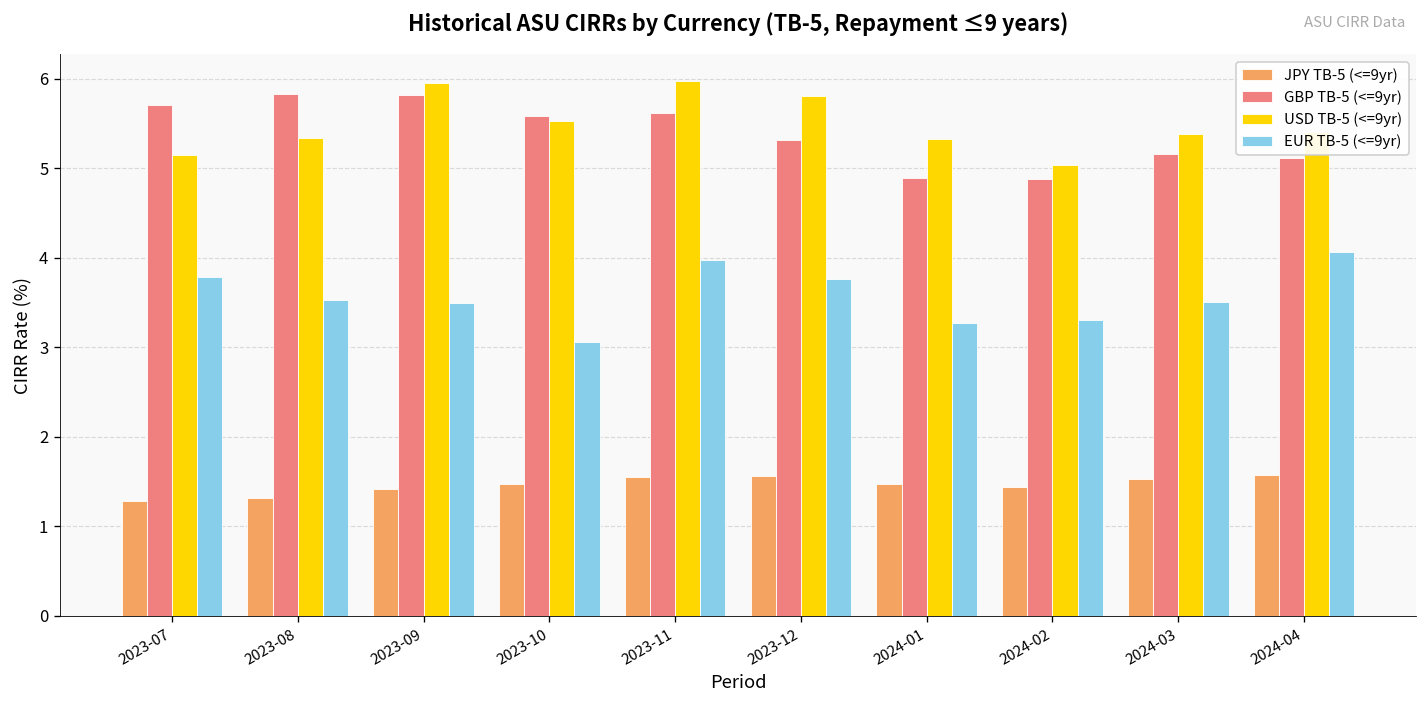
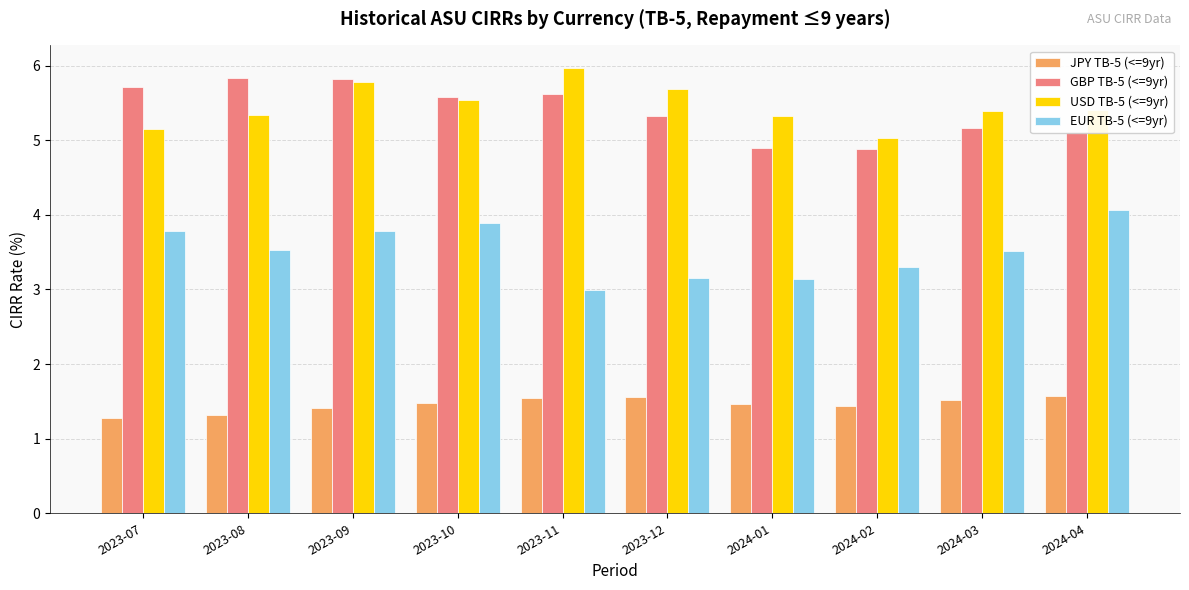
  {
    "USD TB-5 (<=9yr)": {
      "2023-07": 5.2,
      "2023-08": 5.3,
-     "2023-09": 6.0,
+     "2023-09": 5.8,
      "2023-10": 5.5,
      "2023-11": 6.0,
-     "2023-12": 5.8,
+     "2023-12": 5.7,
      "2024-01": 5.3,
      "2024-02": 5.0,
      "2024-03": 5.4
    },
    "EUR TB-5 (<=9yr)": {
      "2023-07": 3.8,
      "2023-08": 3.5,
-     "2023-09": 3.5,
-     "2023-10": 3.1,
-     "2023-11": 4.0,
-     "2023-12": 3.8,
-     "2024-01": 3.3,
+     "2023-09": 3.8,
+     "2023-10": 3.9,
+     "2023-11": 3.0,
+     "2023-12": 3.2,
+     "2024-01": 3.1,
      "2024-02": 3.3,
      "2024-03": 3.5,
      "2024-04": 4.1
    }
  }
